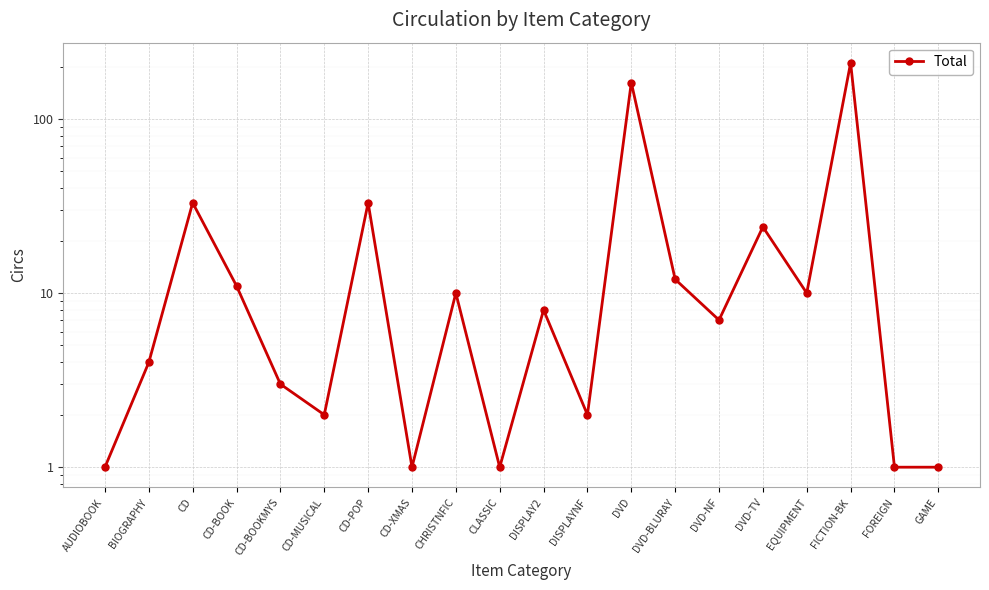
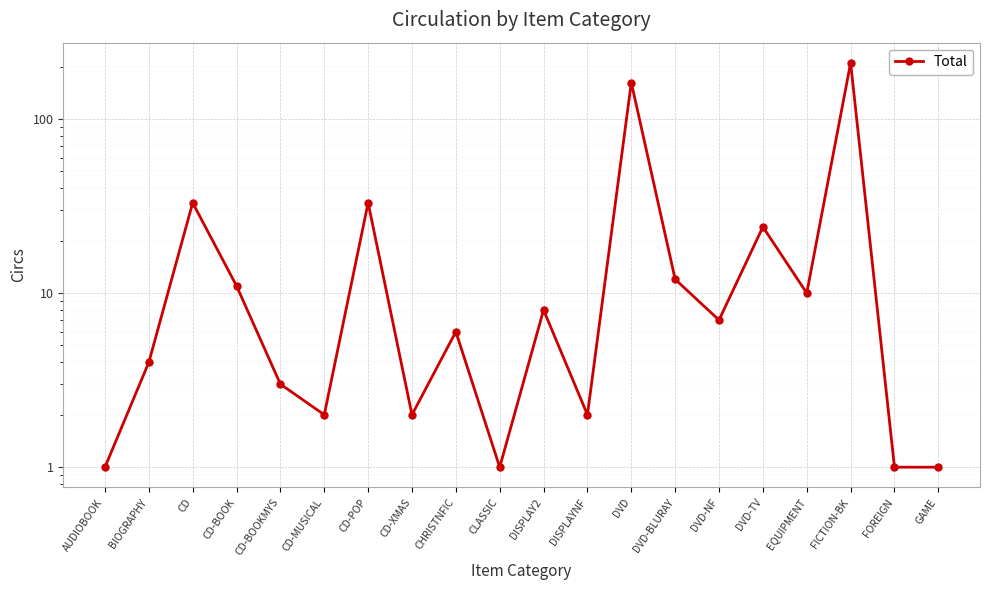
  {
    "AUDIOBOOK": 1,
    "BIOGRAPHY": 4,
    "CD": 33,
    "CD-BOOK": 11,
    "CD-BOOKMYS": 3,
    "CD-MUSICAL": 2,
    "CD-POP": 33,
-   "CD-XMAS": 1,
-   "CHRISTNFIC": 10,
+   "CD-XMAS": 2,
+   "CHRISTNFIC": 6,
    "CLASSIC": 1,
    "DISPLAY2": 8,
    "DISPLAYNF": 2,
    "DVD": 160,
    "DVD-BLURAY": 12,
    "DVD-NF": 7,
    "DVD-TV": 24,
    "EQUIPMENT": 10,
    "FICTION-BK": 210,
    "FOREIGN": 1,
    "GAME": 1
  }
